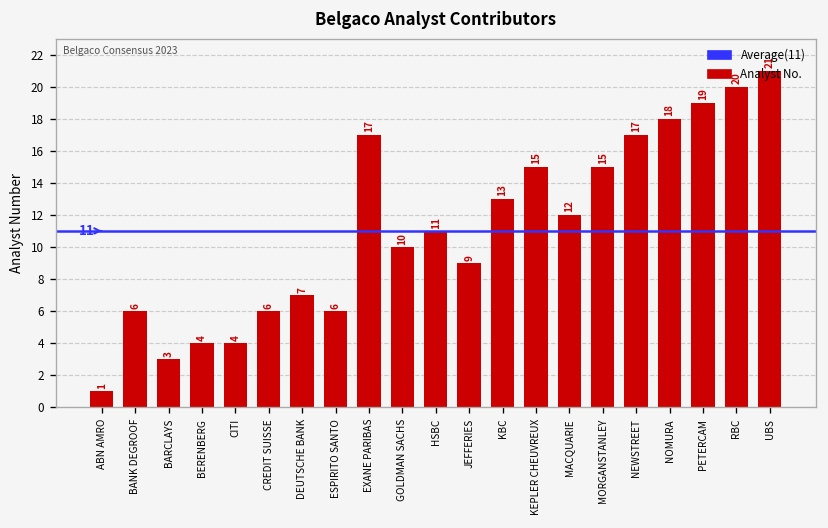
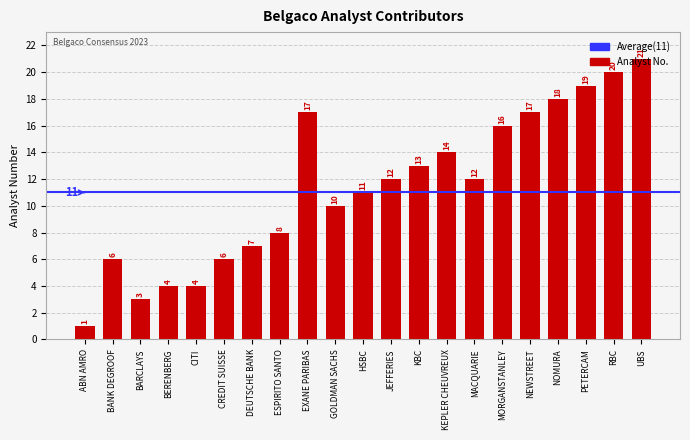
  {
    "ABN AMRO": 1,
    "BANK DEGROOF": 6,
    "BARCLAYS": 3,
    "BERENBERG": 4,
    "CITI": 4,
    "CREDIT SUISSE": 6,
    "DEUTSCHE BANK": 7,
-   "ESPIRITO SANTO": 6,
+   "ESPIRITO SANTO": 8,
    "EXANE PARIBAS": 17,
    "GOLDMAN SACHS": 10,
    "HSBC": 11,
-   "JEFFERIES": 9,
+   "JEFFERIES": 12,
    "KBC": 13,
-   "KEPLER CHEUVREUX": 15,
+   "KEPLER CHEUVREUX": 14,
    "MACQUARIE": 12,
-   "MORGANSTANLEY": 15,
+   "MORGANSTANLEY": 16,
    "NEWSTREET": 17,
    "NOMURA": 18,
    "PETERCAM": 19,
    "RBC": 20,
    "UBS": 21
  }
